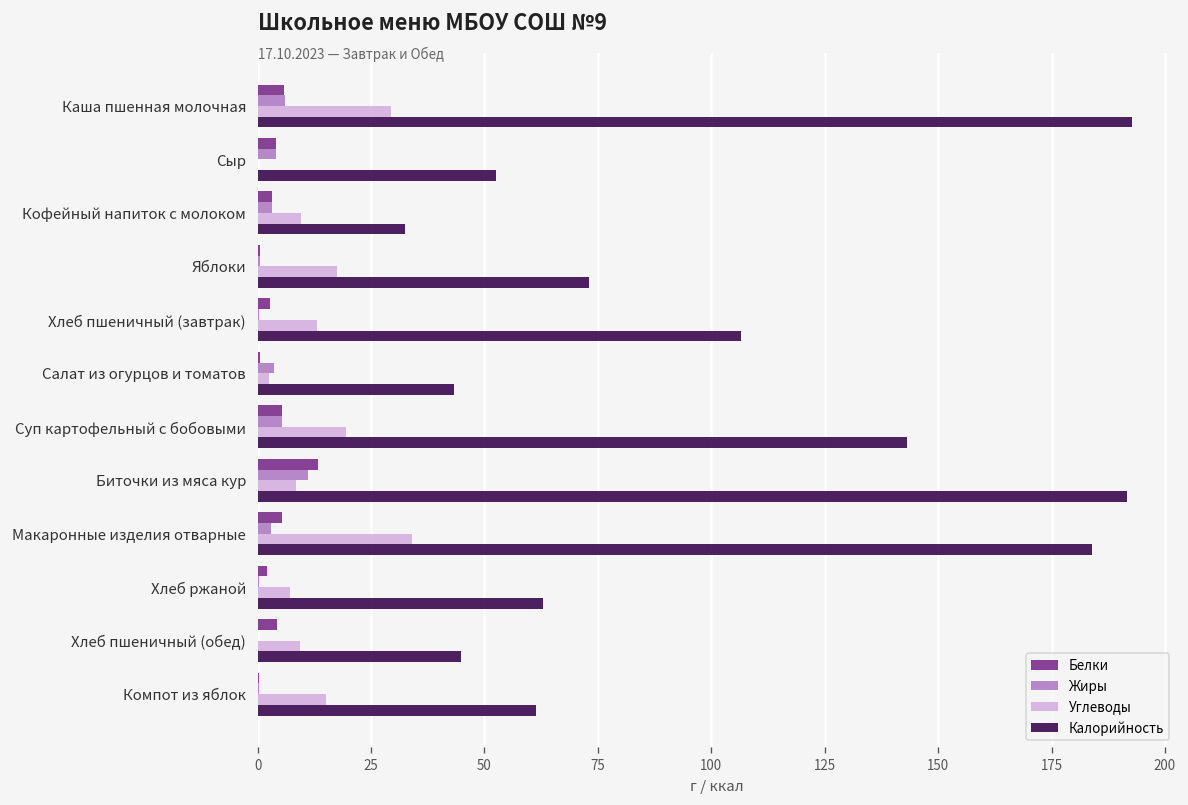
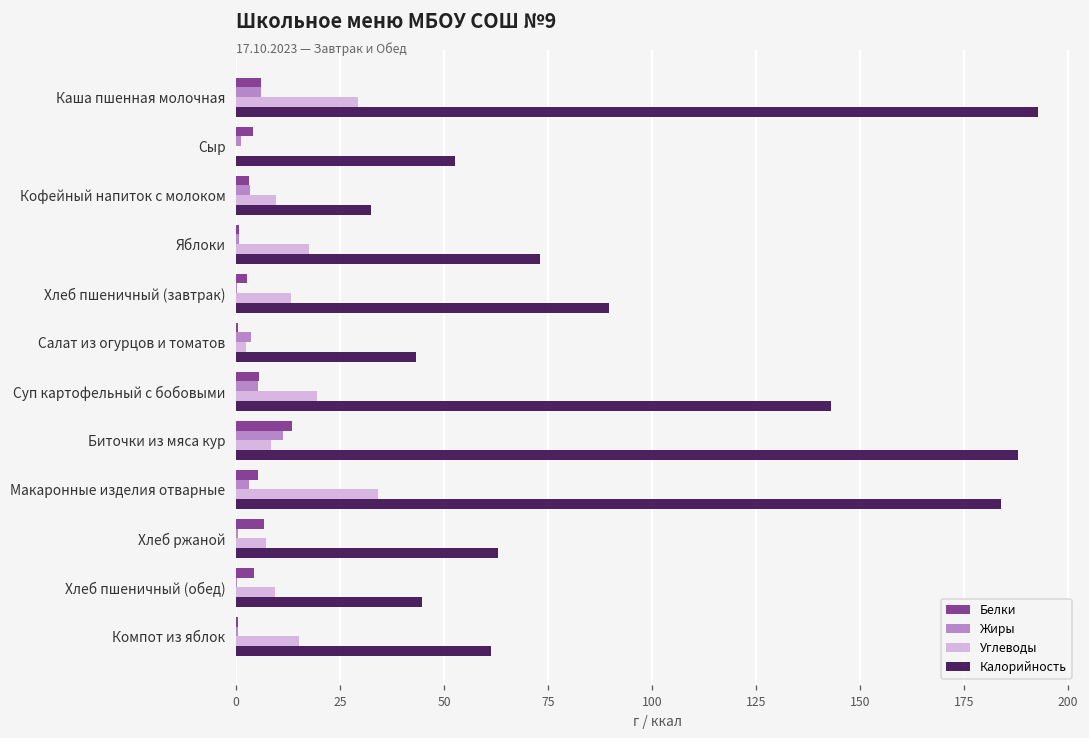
  {
    "Белки": {
      "Каша пшенная молочная": 6,
      "Сыр": 4,
      "Кофейный напиток с молоком": 3,
      "Хлеб пшеничный (завтрак)": 3,
      "Суп картофельный с бобовыми": 5,
      "Биточки из мяса кур": 13,
      "Макаронные изделия отварные": 5,
-     "Хлеб ржаной": 2,
+     "Хлеб ржаной": 7,
      "Хлеб пшеничный (обед)": 4
    },
    "Жиры": {
      "Каша пшенная молочная": 6,
-     "Сыр": 4,
+     "Сыр": 1,
      "Кофейный напиток с молоком": 3,
      "Салат из огурцов и томатов": 4,
      "Суп картофельный с бобовыми": 5,
      "Биточки из мяса кур": 11,
      "Макаронные изделия отварные": 3
    },
    "Углеводы": {
      "Каша пшенная молочная": 29,
      "Сыр": 0,
      "Кофейный напиток с молоком": 10,
      "Яблоки": 17,
      "Хлеб пшеничный (завтрак)": 13,
      "Салат из огурцов и томатов": 2,
      "Суп картофельный с бобовыми": 19,
      "Биточки из мяса кур": 8,
      "Макаронные изделия отварные": 34,
      "Хлеб ржаной": 7,
      "Хлеб пшеничный (обед)": 9,
      "Компот из яблок": 15
    },
    "Калорийность": {
      "Каша пшенная молочная": 193,
      "Сыр": 53,
      "Кофейный напиток с молоком": 32,
      "Яблоки": 73,
-     "Хлеб пшеничный (завтрак)": 107,
+     "Хлеб пшеничный (завтрак)": 90,
      "Салат из огурцов и томатов": 43,
      "Суп картофельный с бобовыми": 143,
-     "Биточки из мяса кур": 192,
+     "Биточки из мяса кур": 188,
      "Макаронные изделия отварные": 184,
      "Хлеб ржаной": 63,
      "Хлеб пшеничный (обед)": 45,
      "Компот из яблок": 61
    }
  }
